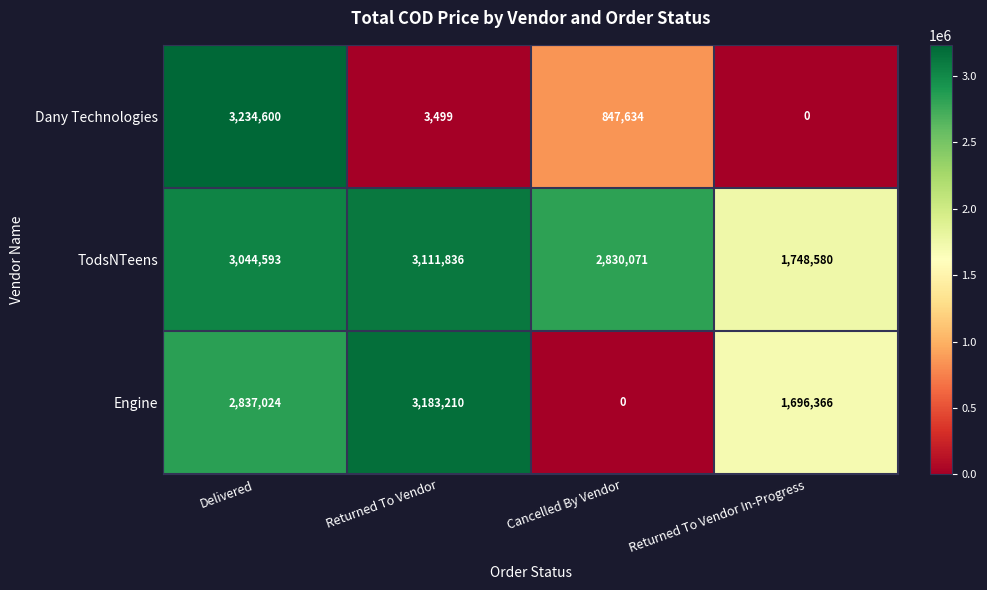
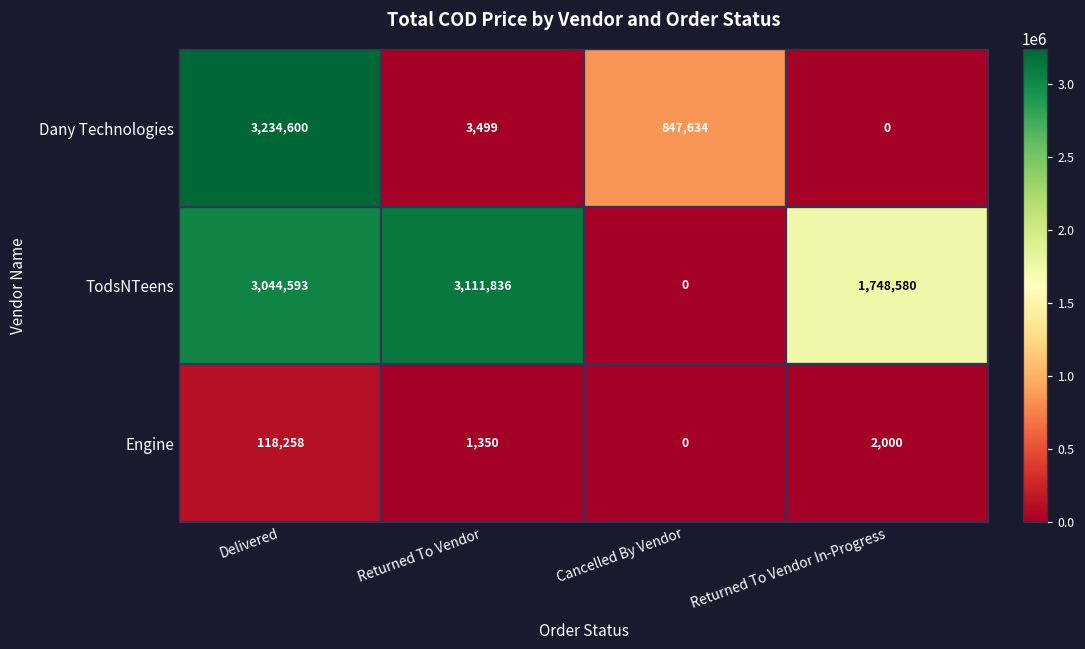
  {
    "Dany Technologies": {
      "Delivered": "3,234,600",
      "Returned To Vendor": "3,499",
      "Cancelled By Vendor": "847,634",
      "Returned To Vendor In-Progress": "0"
    },
    "TodsNTeens": {
      "Delivered": "3,044,593",
      "Returned To Vendor": "3,111,836",
-     "Cancelled By Vendor": "2,830,071",
+     "Cancelled By Vendor": "0",
      "Returned To Vendor In-Progress": "1,748,580"
    },
    "Engine": {
-     "Delivered": "2,837,024",
-     "Returned To Vendor": "3,183,210",
+     "Delivered": "118,258",
+     "Returned To Vendor": "1,350",
      "Cancelled By Vendor": "0",
-     "Returned To Vendor In-Progress": "1,696,366"
+     "Returned To Vendor In-Progress": "2,000"
    }
  }
